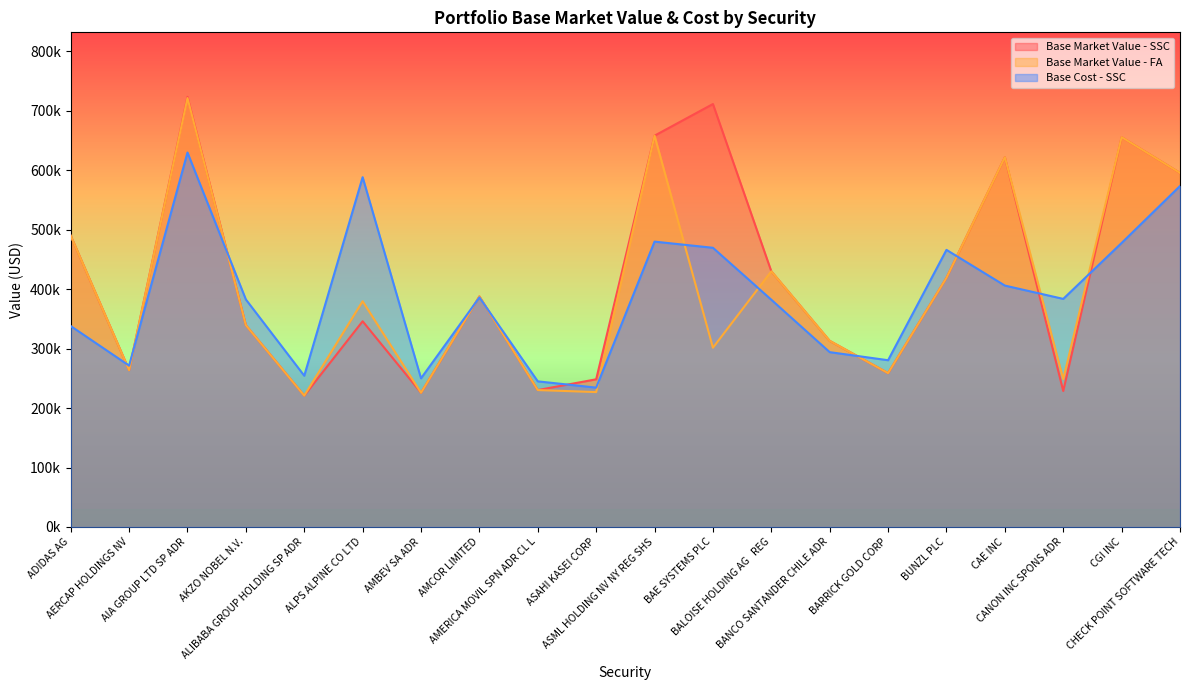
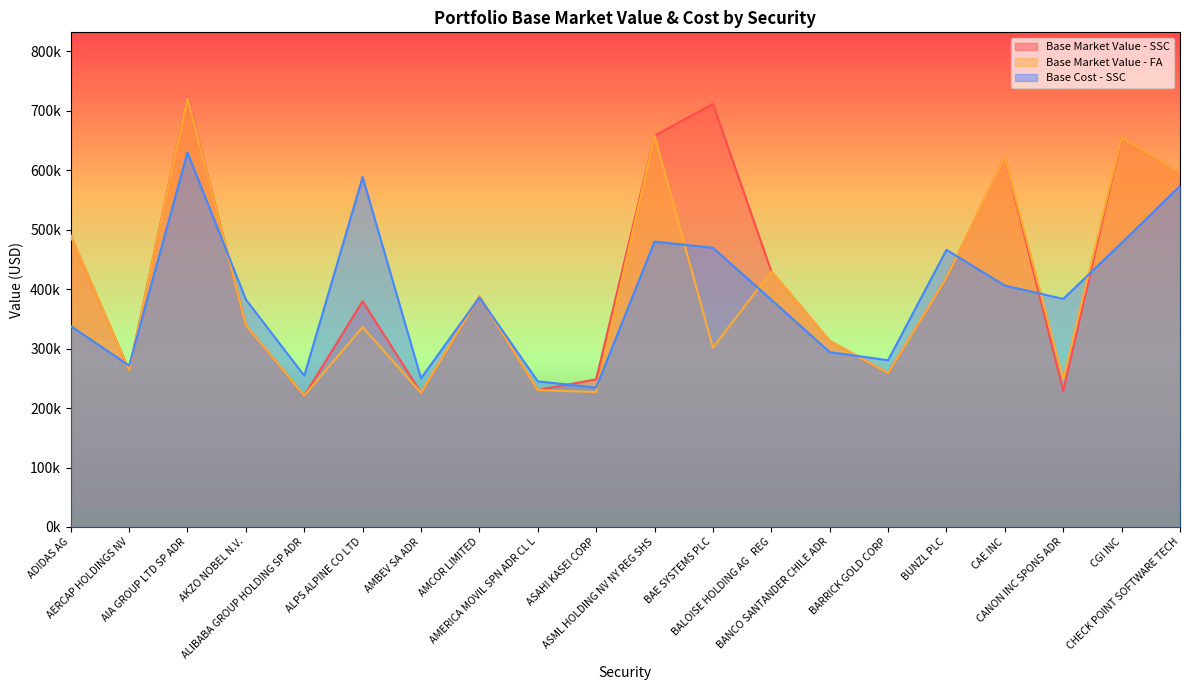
  {
    "Base Market Value - SSC": {
-     "ALPS ALPINE CO LTD": 350000,
+     "ALPS ALPINE CO LTD": 380000,
      "ASAHI KASEI CORP": 250000,
      "BAE SYSTEMS PLC": 710000,
      "CANON INC SPONS ADR": 230000
    },
    "Base Market Value - FA": {
-     "ALPS ALPINE CO LTD": 380000,
+     "ALPS ALPINE CO LTD": 340000,
      "ASAHI KASEI CORP": 230000,
      "BAE SYSTEMS PLC": 300000,
      "CANON INC SPONS ADR": 250000
    },
    "Base Cost - SSC": {
      "ADIDAS AG": 340000,
      "AERCAP HOLDINGS NV": 270000,
      "AIA GROUP LTD SP ADR": 630000,
      "AKZO NOBEL N.V.": 380000,
      "ALIBABA GROUP HOLDING SP ADR": 250000,
      "ALPS ALPINE CO LTD": 590000,
      "AMBEV SA ADR": 250000,
      "AMERICA MOVIL SPN ADR CL L": 240000,
      "ASAHI KASEI CORP": 230000,
      "ASML HOLDING NV NY REG SHS": 480000,
      "BAE SYSTEMS PLC": 470000,
      "BALOISE HOLDING AG REG": 380000,
      "BANCO SANTANDER CHILE ADR": 290000,
      "BARRICK GOLD CORP": 280000,
      "BUNZL PLC": 470000,
      "CAE INC": 410000,
      "CANON INC SPONS ADR": 380000,
      "CGI INC": 480000,
      "CHECK POINT SOFTWARE TECH": 570000
    }
  }
